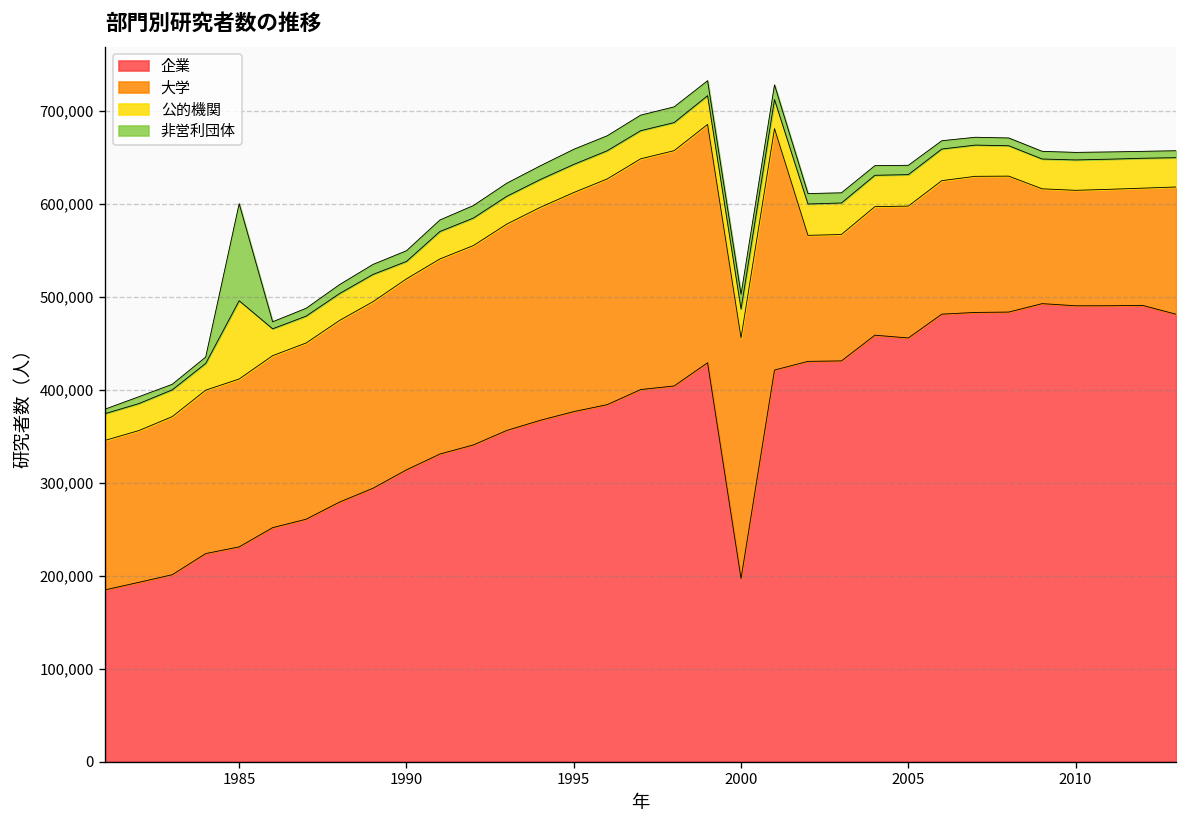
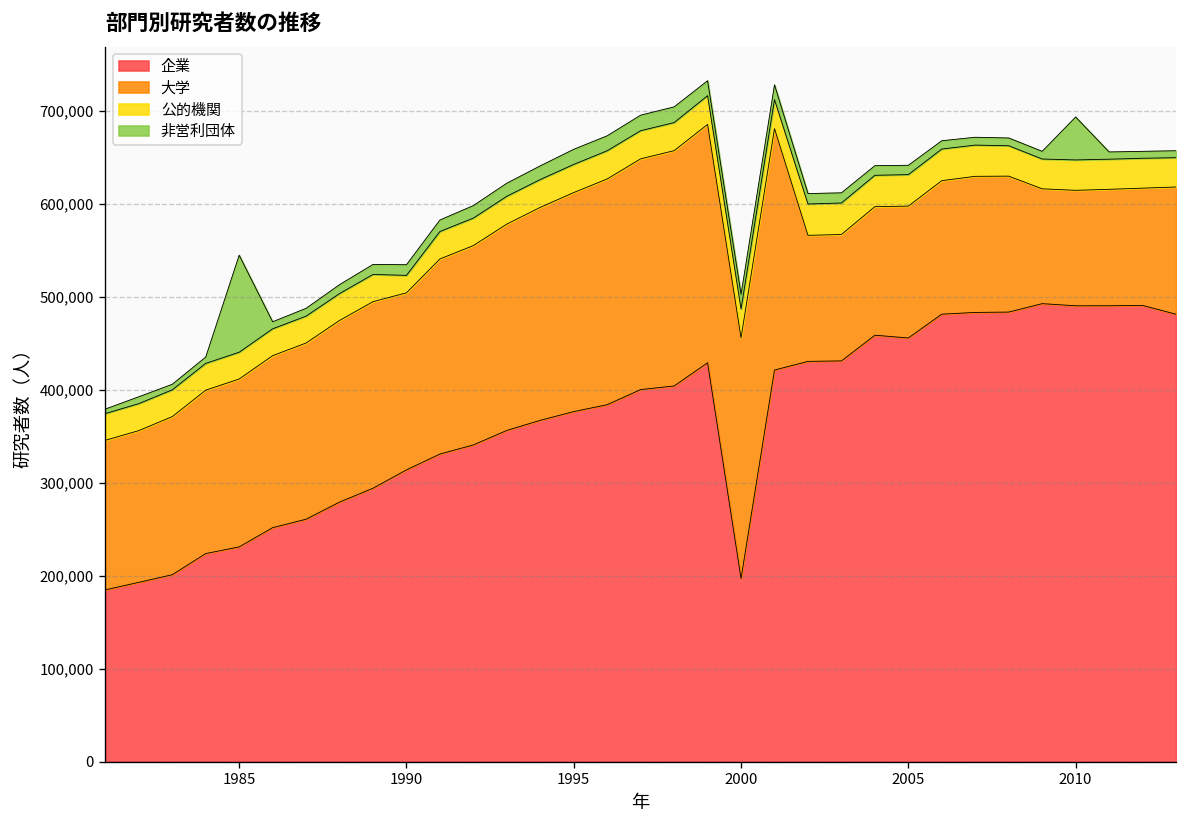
  {
    "企業": {
      "1985": "230,000",
      "1990": "310,000",
      "1995": "380,000",
      "2000": "200,000",
      "2005": "460,000",
      "2010": "490,000"
    },
    "大学": {
      "1985": "180,000",
-     "1990": "210,000",
+     "1990": "190,000",
      "1995": "240,000",
      "2000": "260,000",
      "2005": "140,000",
      "2010": "120,000"
    },
    "公的機関": {
-     "1985": "80,000",
+     "1985": "30,000",
      "1990": "20,000",
      "1995": "30,000",
      "2000": "30,000",
      "2005": "30,000",
      "2010": "30,000"
    },
    "非営利団体": {
      "1985": "100,000",
      "1990": "10,000",
      "1995": "20,000",
      "2000": "20,000",
      "2005": "10,000",
-     "2010": "10,000"
+     "2010": "50,000"
    }
  }
